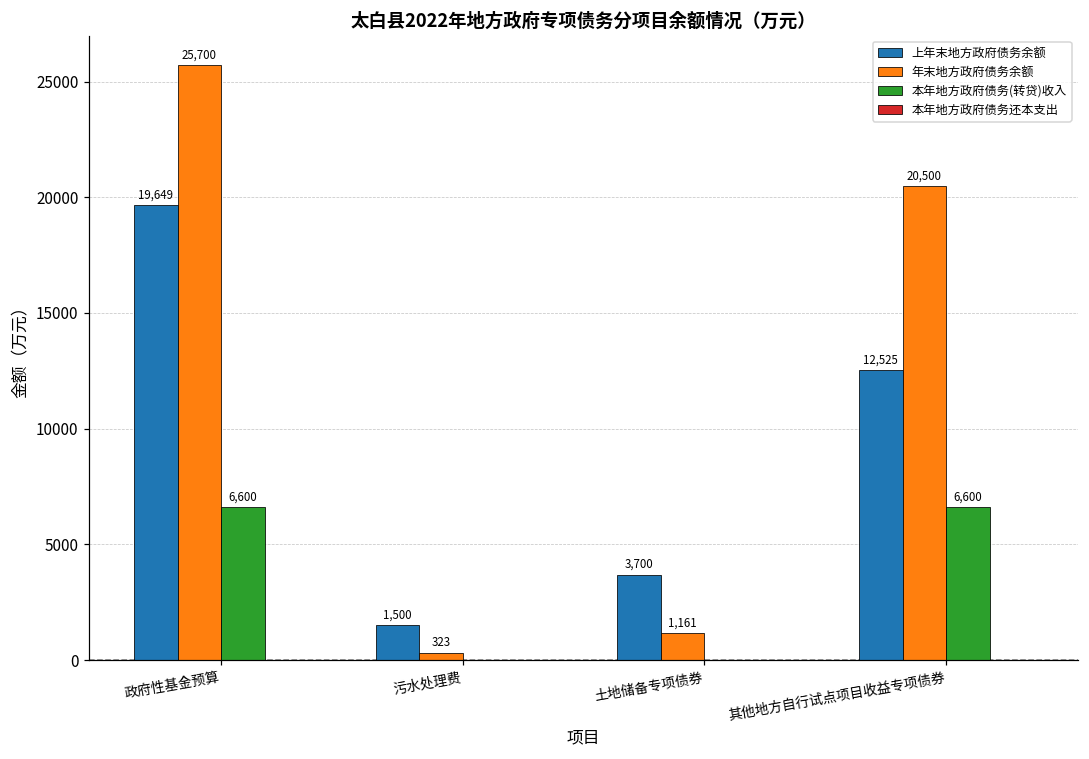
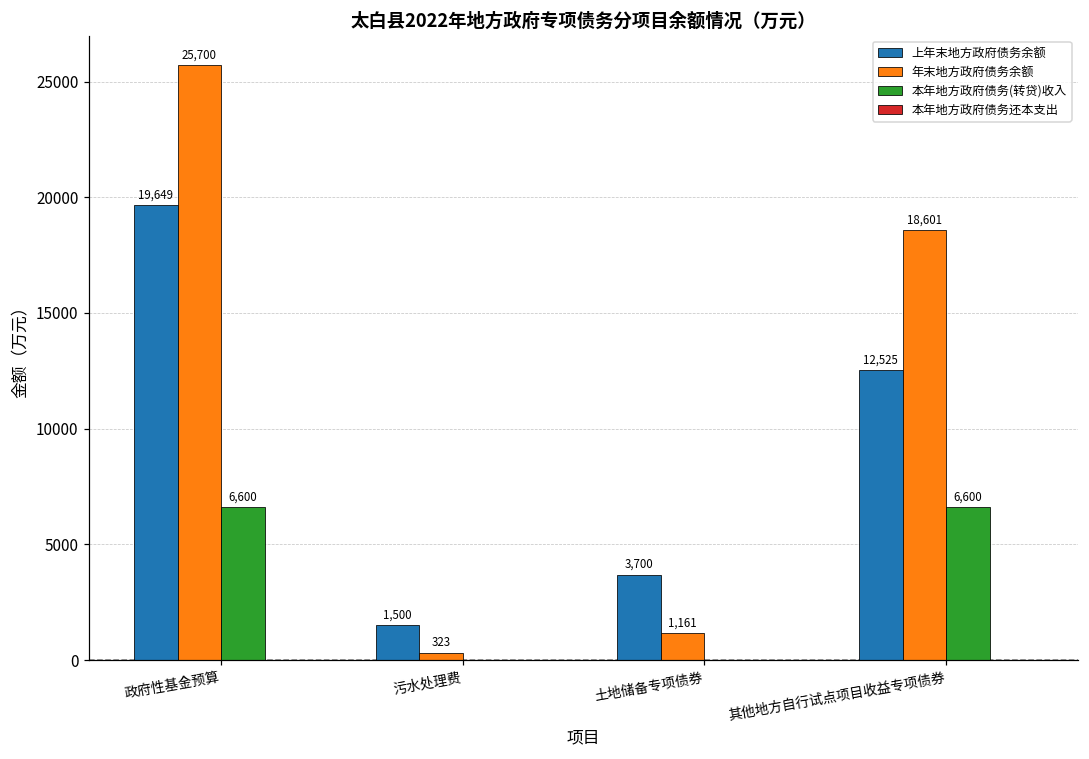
  {
    "上年末地方政府债务余额": {
      "政府性基金预算": "19,649",
      "污水处理费": "1,500",
      "土地储备专项债券": "3,700",
      "其他地方自行试点项目收益专项债券": "12,525"
    },
    "年末地方政府债务余额": {
      "政府性基金预算": "25,700",
      "污水处理费": "323",
      "土地储备专项债券": "1,161",
-     "其他地方自行试点项目收益专项债券": "20,500"
+     "其他地方自行试点项目收益专项债券": "18,601"
    },
    "本年地方政府债务(转贷)收入": {
      "政府性基金预算": "6,600",
      "其他地方自行试点项目收益专项债券": "6,600"
    },
    "本年地方政府债务还本支出": {
      "政府性基金预算": "0",
      "污水处理费": "0",
      "土地储备专项债券": "0",
      "其他地方自行试点项目收益专项债券": "0"
    }
  }
